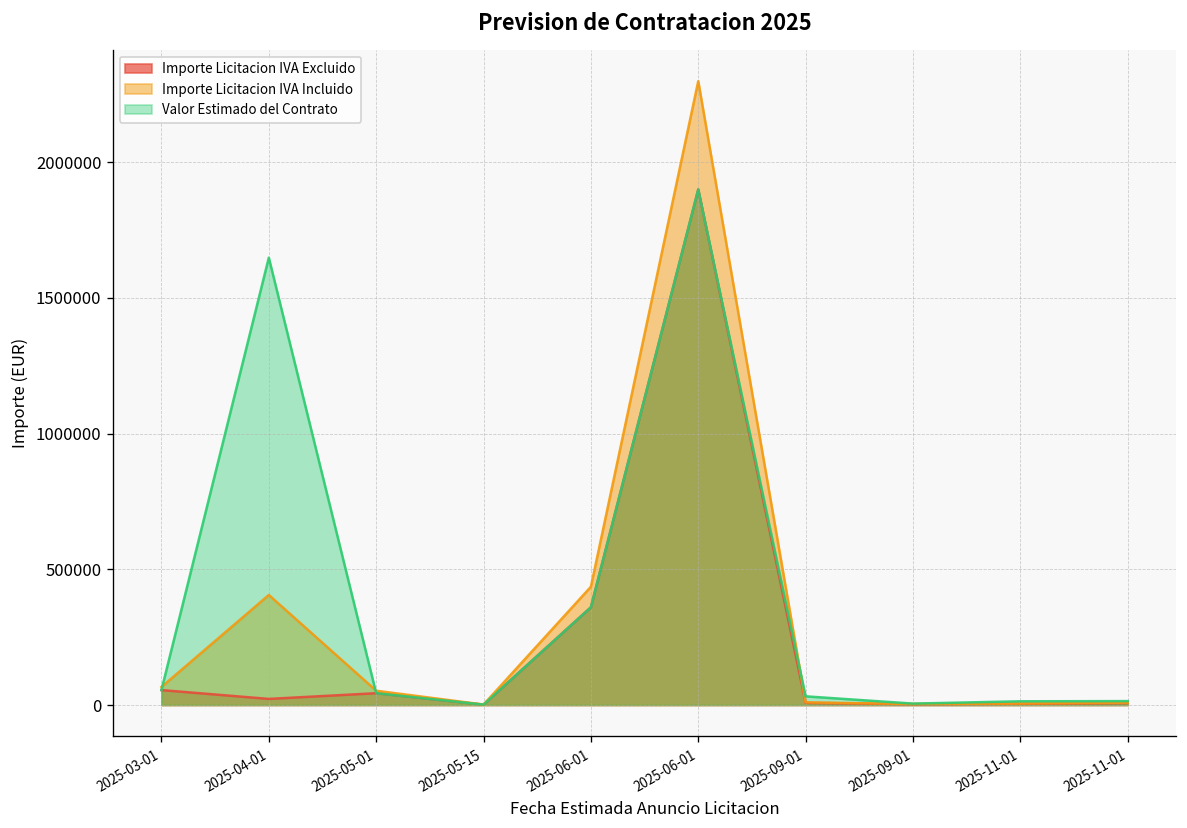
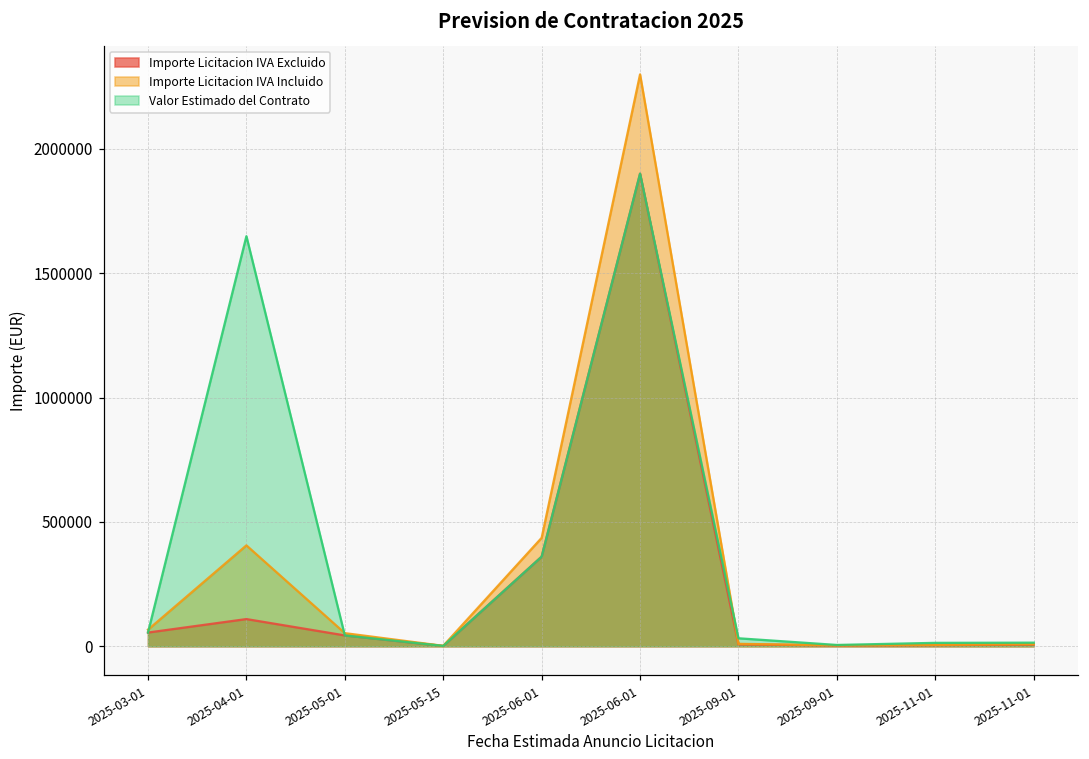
  {
    "Importe Licitacion IVA Excluido": {
-     "2025-04-01": 20000
+     "2025-04-01": 110000
    },
    "Importe Licitacion IVA Incluido": {
      "2025-03-01": 70000,
      "2025-04-01": 410000
    },
    "Valor Estimado del Contrato": {
      "2025-04-01": 1650000
    }
  }
